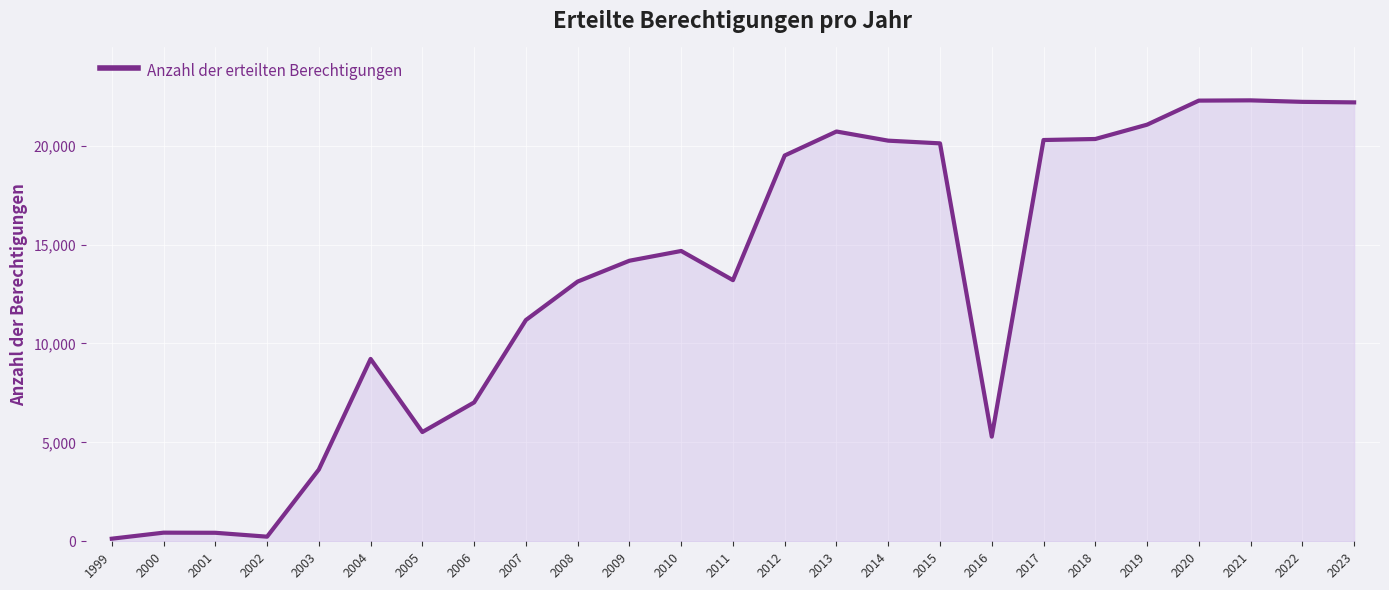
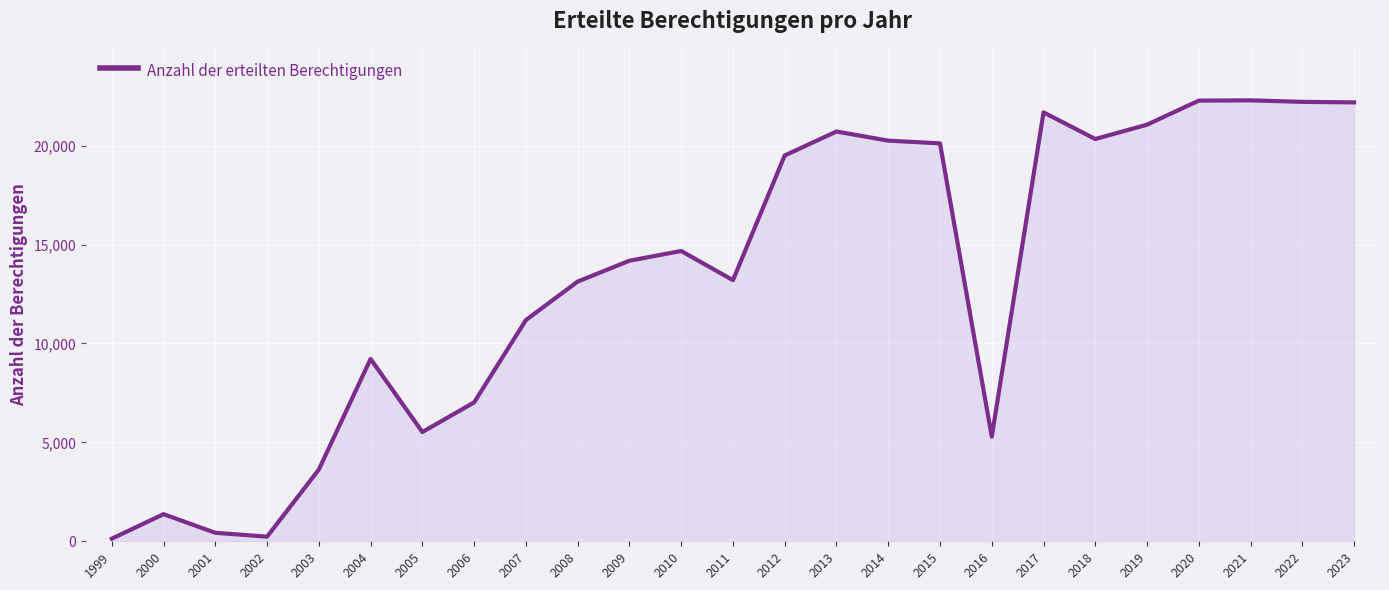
  {
    "1999": "100",
-   "2000": "400",
+   "2000": "1,400",
    "2001": "400",
    "2002": "200",
    "2003": "3,600",
    "2004": "9,200",
    "2005": "5,500",
    "2006": "7,000",
    "2007": "11,200",
    "2008": "13,100",
    "2009": "14,200",
    "2010": "14,700",
    "2011": "13,200",
    "2012": "19,500",
    "2013": "20,700",
    "2014": "20,300",
    "2015": "20,100",
    "2016": "5,300",
-   "2017": "20,300",
+   "2017": "21,700",
    "2018": "20,300",
    "2019": "21,100",
    "2020": "22,300",
    "2021": "22,300",
    "2022": "22,200",
    "2023": "22,200"
  }
